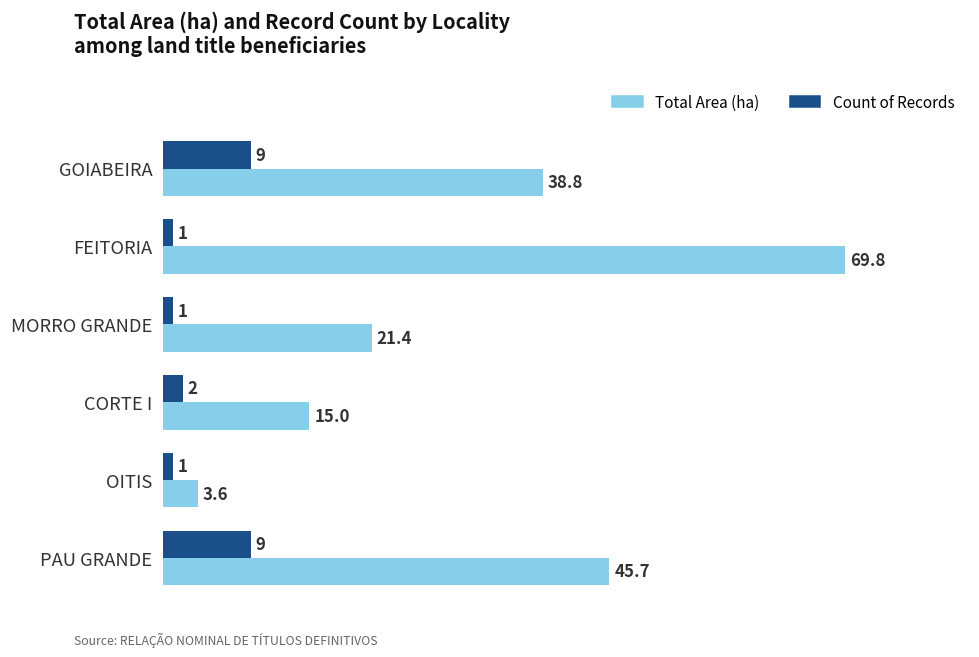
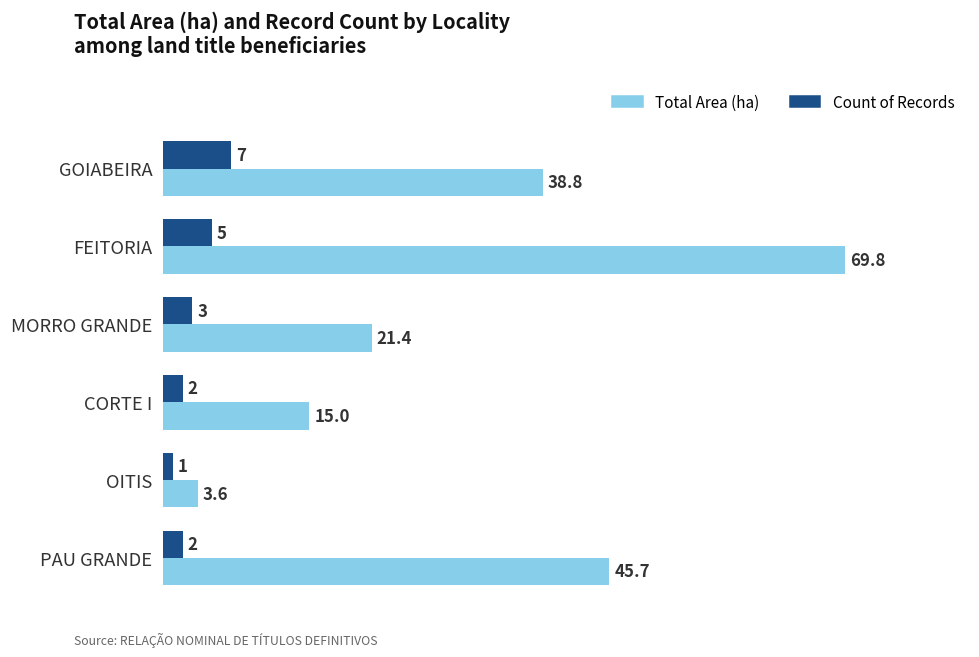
  {
    "Total Area (ha)": {
      "GOIABEIRA": 38.8,
      "FEITORIA": 69.8,
      "MORRO GRANDE": 21.4,
      "CORTE I": 15.0,
      "OITIS": 3.6,
      "PAU GRANDE": 45.7
    },
    "Count of Records": {
-     "GOIABEIRA": 9,
-     "FEITORIA": 1,
-     "MORRO GRANDE": 1,
+     "GOIABEIRA": 7,
+     "FEITORIA": 5,
+     "MORRO GRANDE": 3,
      "CORTE I": 2,
      "OITIS": 1,
-     "PAU GRANDE": 9
+     "PAU GRANDE": 2
    }
  }
